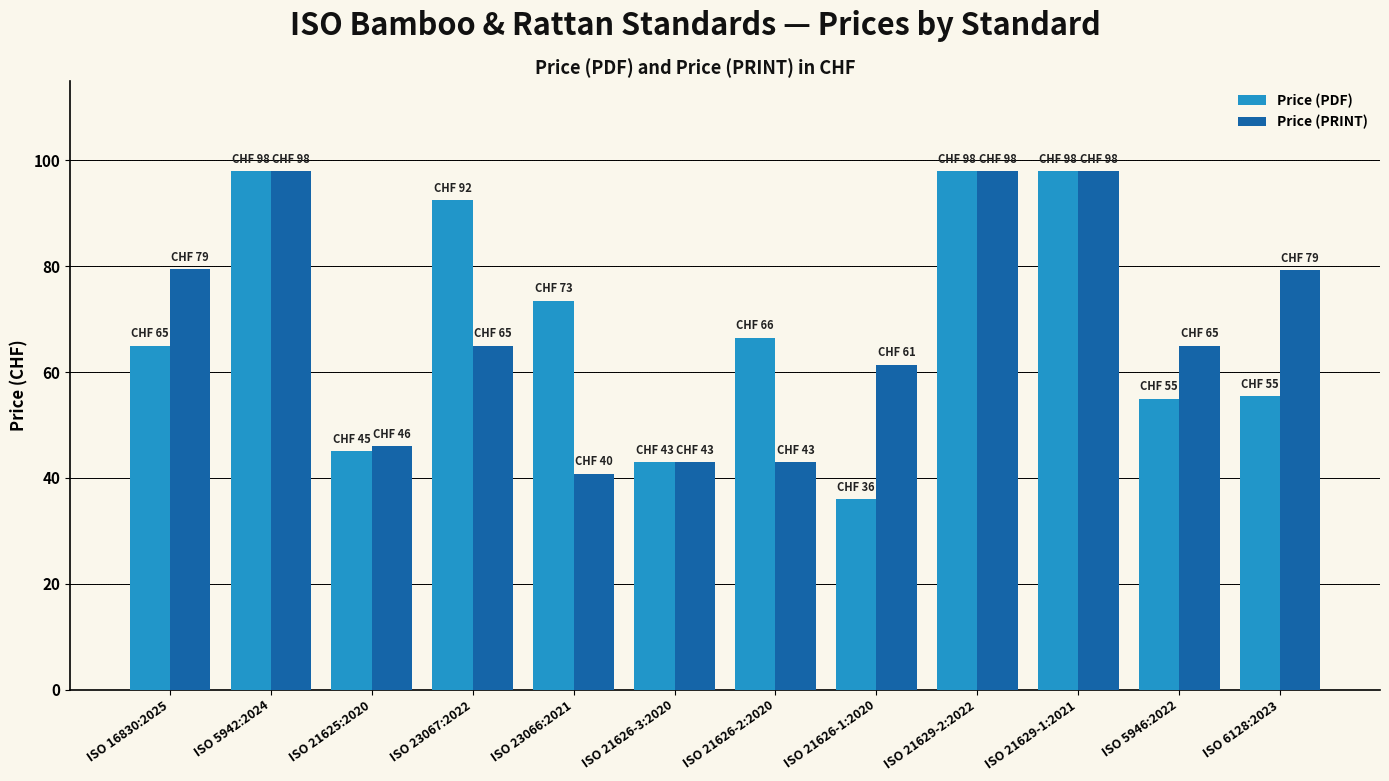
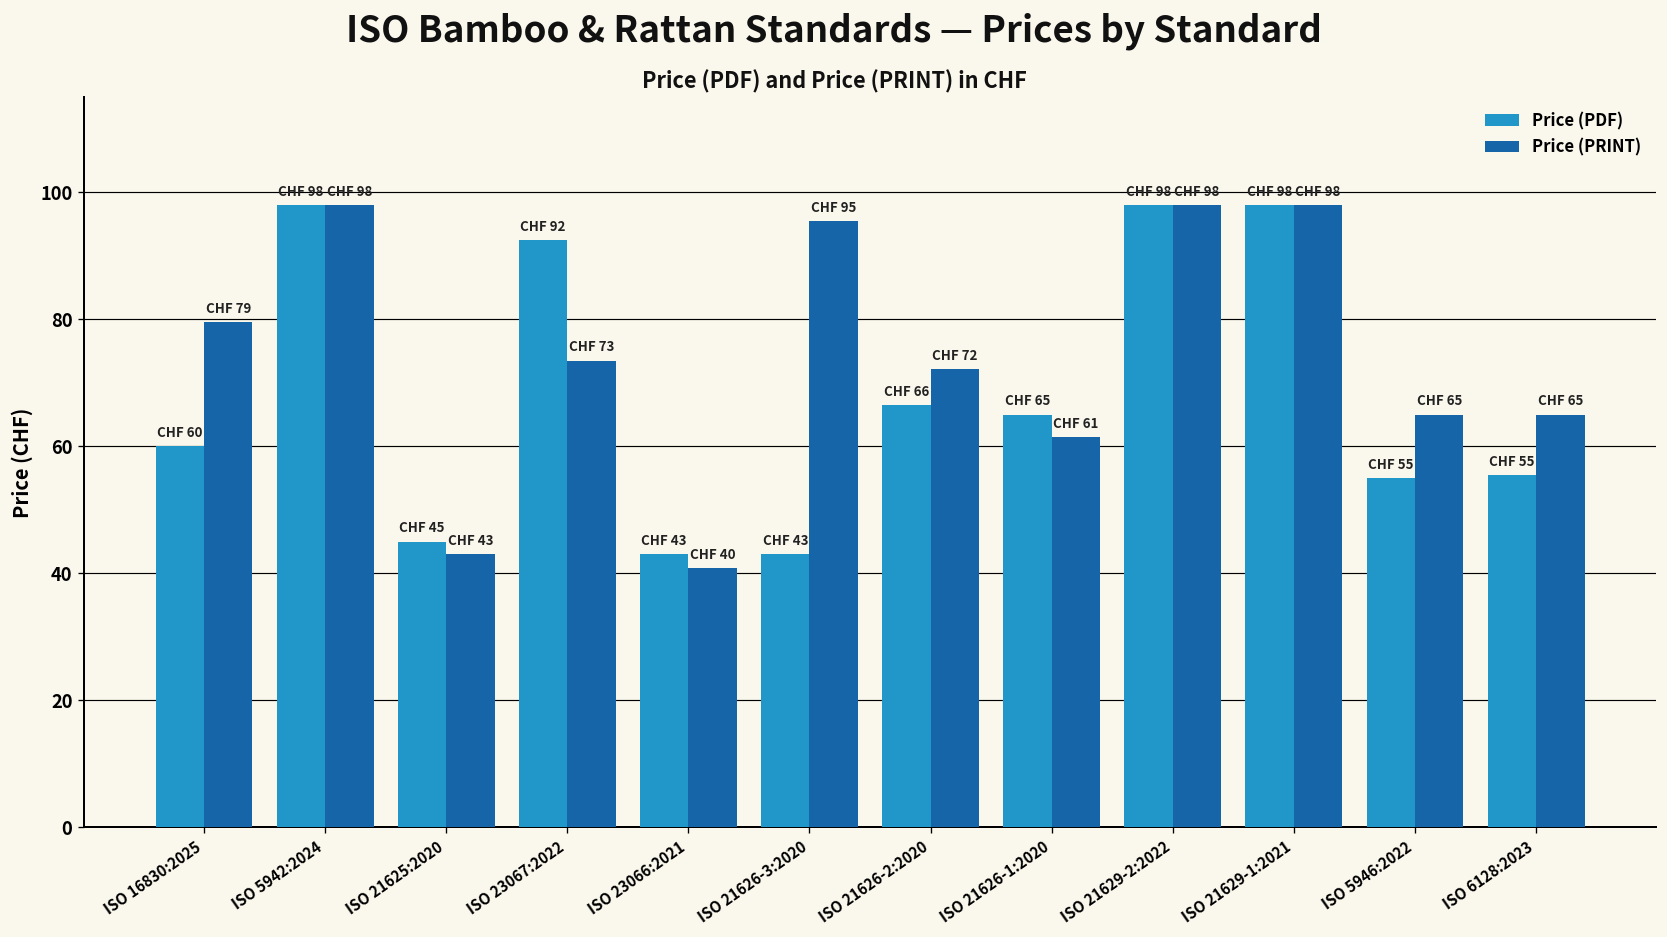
  {
    "Price (PDF)": {
-     "ISO 16830:2025": 65,
+     "ISO 16830:2025": 60,
      "ISO 5942:2024": 98,
      "ISO 21625:2020": 45,
      "ISO 23067:2022": 92,
-     "ISO 23066:2021": 73,
+     "ISO 23066:2021": 43,
      "ISO 21626-3:2020": 43,
      "ISO 21626-2:2020": 66,
-     "ISO 21626-1:2020": 36,
+     "ISO 21626-1:2020": 65,
      "ISO 21629-2:2022": 98,
      "ISO 21629-1:2021": 98,
      "ISO 5946:2022": 55,
      "ISO 6128:2023": 55
    },
    "Price (PRINT)": {
      "ISO 16830:2025": 79,
      "ISO 5942:2024": 98,
-     "ISO 21625:2020": 46,
-     "ISO 23067:2022": 65,
-     "ISO 21626-3:2020": 43,
-     "ISO 21626-2:2020": 43,
+     "ISO 21625:2020": 43,
+     "ISO 23067:2022": 73,
+     "ISO 21626-3:2020": 95,
+     "ISO 21626-2:2020": 72,
      "ISO 21626-1:2020": 61,
      "ISO 21629-2:2022": 98,
      "ISO 21629-1:2021": 98,
      "ISO 5946:2022": 65,
-     "ISO 6128:2023": 79
+     "ISO 6128:2023": 65
    }
  }
